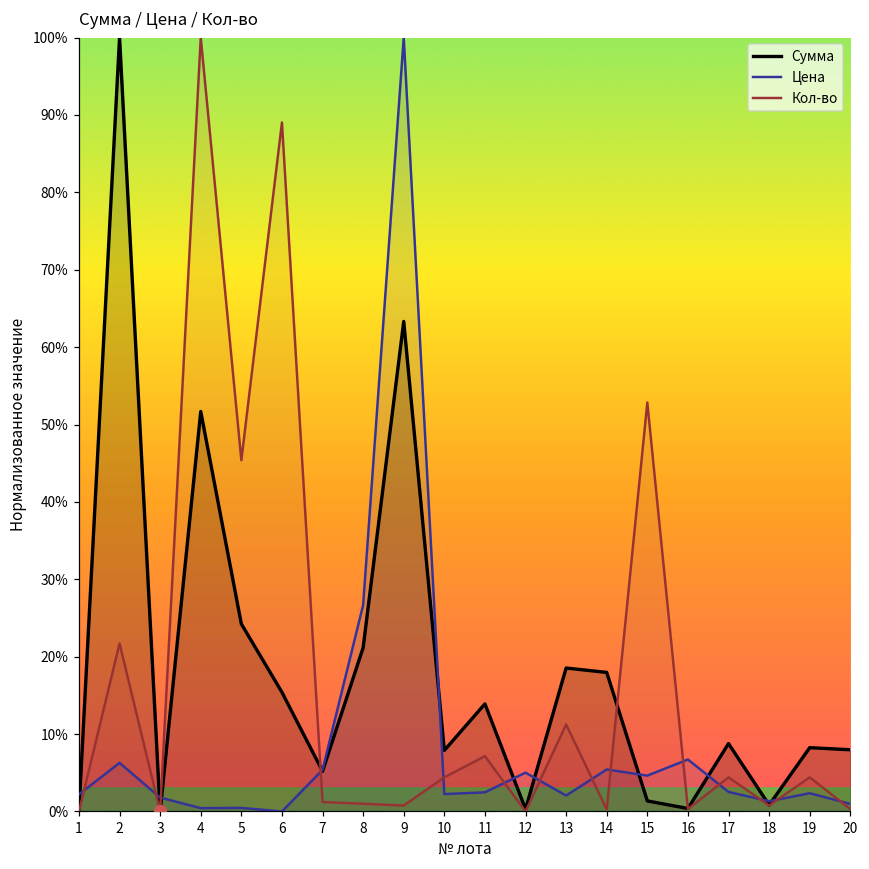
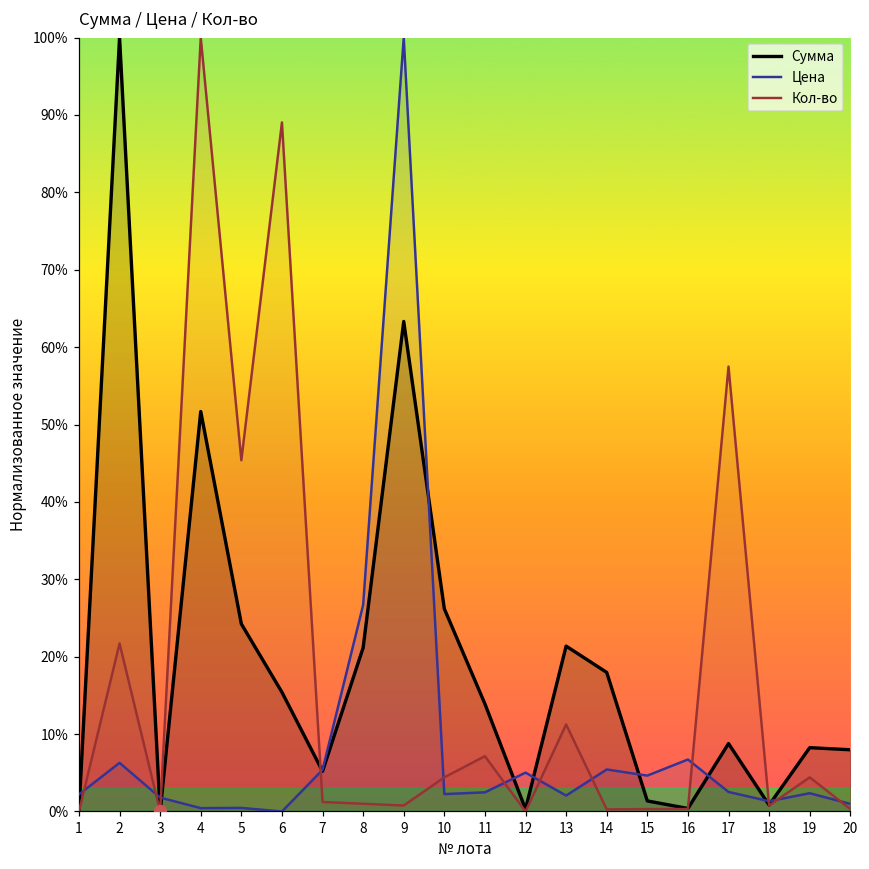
  {
    "Сумма": {
      "2": "100%",
      "4": "52%",
      "5": "24%",
      "6": "15%",
      "8": "21%",
      "9": "63%",
-     "10": "8%",
+     "10": "26%",
      "11": "14%",
-     "13": "19%",
+     "13": "21%",
      "14": "18%",
      "15": "1%",
      "17": "9%",
      "19": "8%",
      "20": "8%"
    },
    "Цена": {
      "1": "2%",
      "2": "6%",
      "3": "2%",
      "4": "0%",
      "5": "0%",
      "6": "0%",
      "8": "27%",
      "9": "100%",
      "10": "2%",
      "11": "2%",
      "12": "5%",
      "13": "2%",
      "14": "5%",
      "15": "5%",
      "16": "7%",
      "17": "3%",
      "18": "1%",
      "19": "2%",
      "20": "1%"
    },
    "Кол-во": {
      "2": "22%",
      "4": "100%",
      "5": "45%",
      "6": "89%",
      "7": "1%",
      "8": "1%",
      "9": "1%",
      "10": "4%",
      "11": "7%",
      "13": "11%",
      "14": "0%",
-     "15": "53%",
-     "17": "4%",
+     "15": "0%",
+     "17": "57%",
      "19": "4%",
      "20": "0%"
    }
  }
